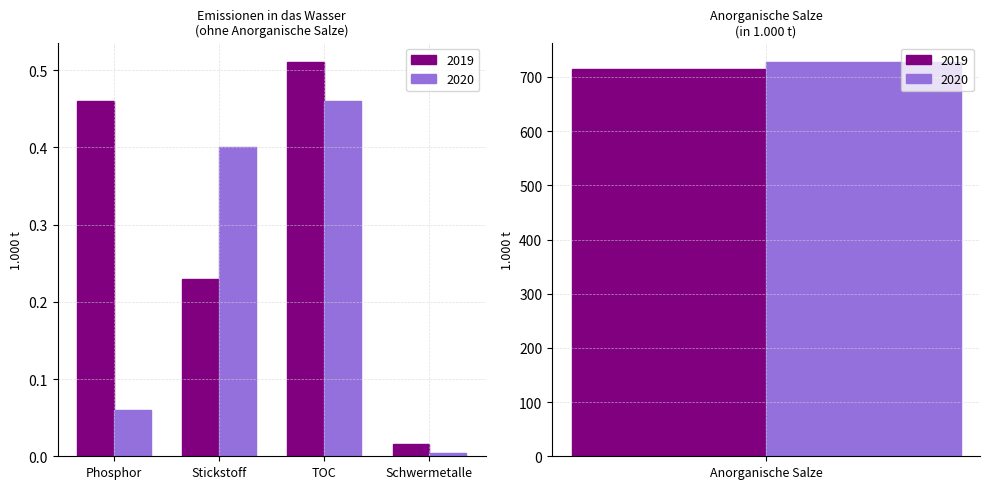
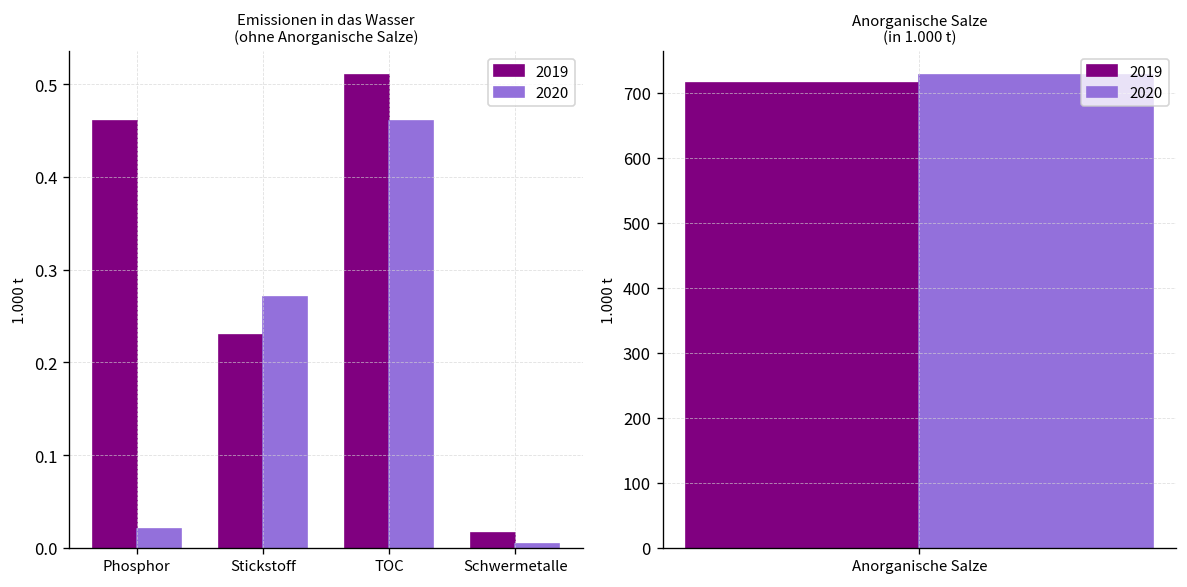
  {
    "Emissionen in das Wasser (ohne Anorganische Salze)": {
      "2019": {
        "Phosphor": 0.46,
        "Stickstoff": 0.23,
        "TOC": 0.51,
        "Schwermetalle": 0.02
      },
      "2020": {
-       "Phosphor": 0.06,
-       "Stickstoff": 0.40,
+       "Phosphor": 0.02,
+       "Stickstoff": 0.27,
        "TOC": 0.46,
        "Schwermetalle": 0.00
      }
    }
  }
